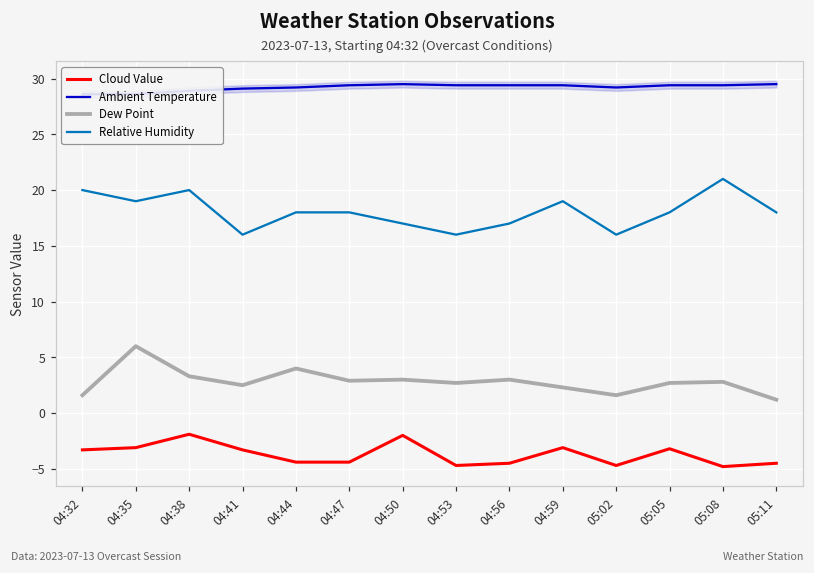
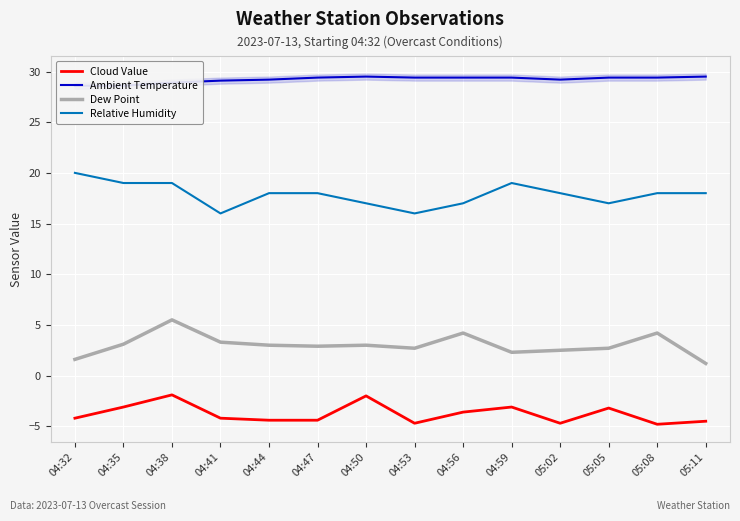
  {
    "Cloud Value": {
-     "04:32": -3.3,
+     "04:32": -4.2,
      "04:35": -3.1,
      "04:38": -1.9,
-     "04:41": -3.3,
+     "04:41": -4.2,
      "04:44": -4.4,
      "04:47": -4.4,
      "04:50": -2.0,
      "04:53": -4.7,
-     "04:56": -4.5,
+     "04:56": -3.6,
      "04:59": -3.1,
      "05:02": -4.7,
      "05:05": -3.2,
      "05:08": -4.8,
      "05:11": -4.5
    },
    "Dew Point": {
      "04:32": 1.6,
-     "04:35": 6.0,
-     "04:38": 3.3,
-     "04:41": 2.5,
-     "04:44": 4,
+     "04:35": 3.1,
+     "04:38": 5.5,
+     "04:41": 3.3,
+     "04:44": 3,
      "04:47": 2.9,
      "04:50": 3.0,
      "04:53": 2.7,
-     "04:56": 3.0,
+     "04:56": 4.2,
      "04:59": 2.3,
-     "05:02": 1.6,
+     "05:02": 2.5,
      "05:05": 2.7,
-     "05:08": 2.8,
+     "05:08": 4.2,
      "05:11": 1.2
    },
    "Relative Humidity": {
      "04:32": 20,
      "04:35": 19,
-     "04:38": 20,
+     "04:38": 19,
      "04:41": 16,
      "04:44": 18,
      "04:47": 18,
      "04:50": 17,
      "04:53": 16,
      "04:56": 17,
      "04:59": 19,
-     "05:02": 16,
-     "05:05": 18,
-     "05:08": 21,
+     "05:02": 18,
+     "05:05": 17,
+     "05:08": 18,
      "05:11": 18
    }
  }
